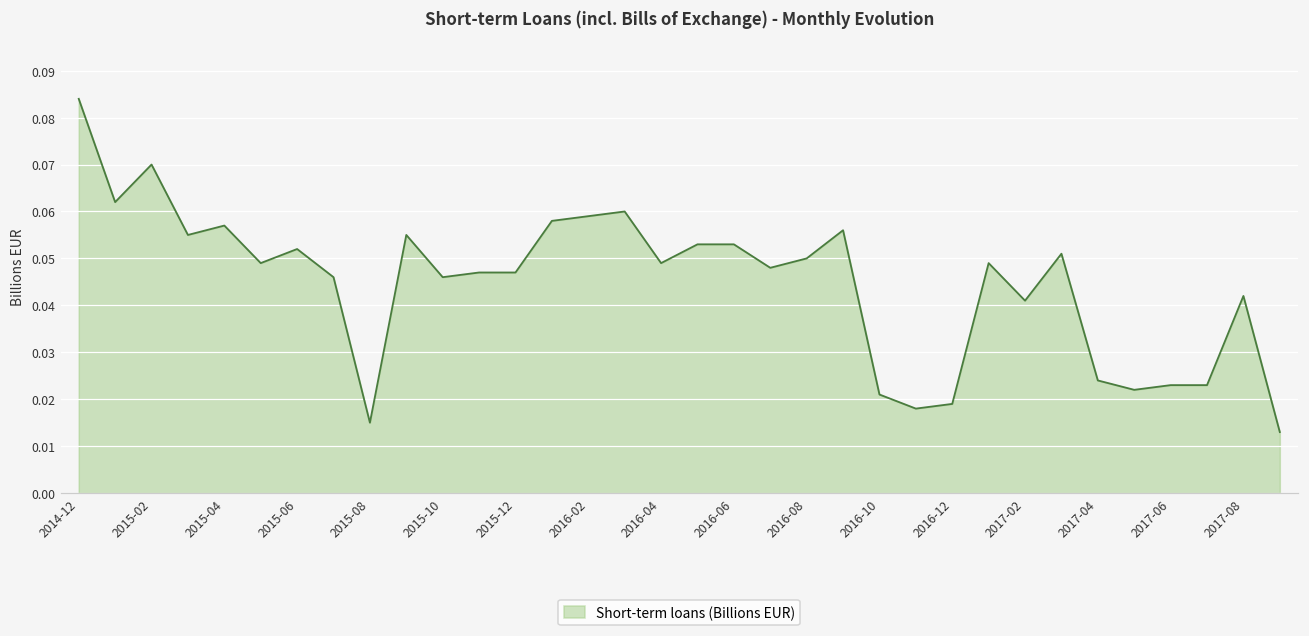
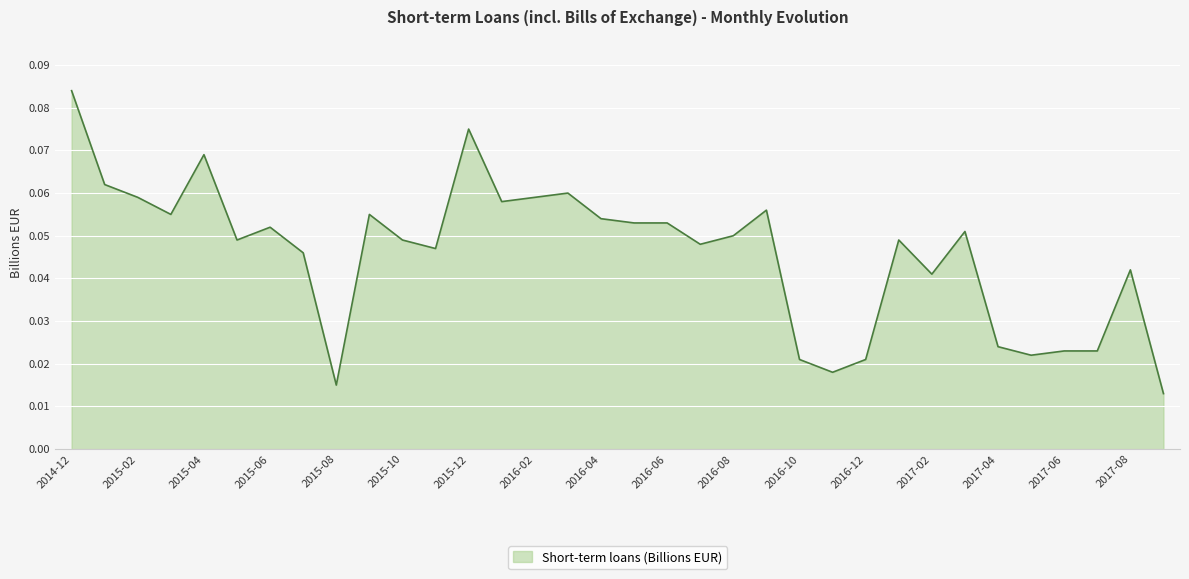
  {
    "2014-12": 0.084,
-   "2015-02": 0.070,
-   "2015-04": 0.057,
+   "2015-02": 0.059,
+   "2015-04": 0.069,
    "2015-06": 0.052,
    "2015-08": 0.015,
-   "2015-10": 0.046,
-   "2015-12": 0.047,
+   "2015-10": 0.049,
+   "2015-12": 0.075,
    "2016-02": 0.059,
-   "2016-04": 0.049,
+   "2016-04": 0.054,
    "2016-06": 0.053,
    "2016-08": 0.050,
    "2016-10": 0.021,
-   "2016-12": 0.019,
+   "2016-12": 0.021,
    "2017-02": 0.041,
    "2017-04": 0.024,
    "2017-06": 0.023,
    "2017-08": 0.042
  }
